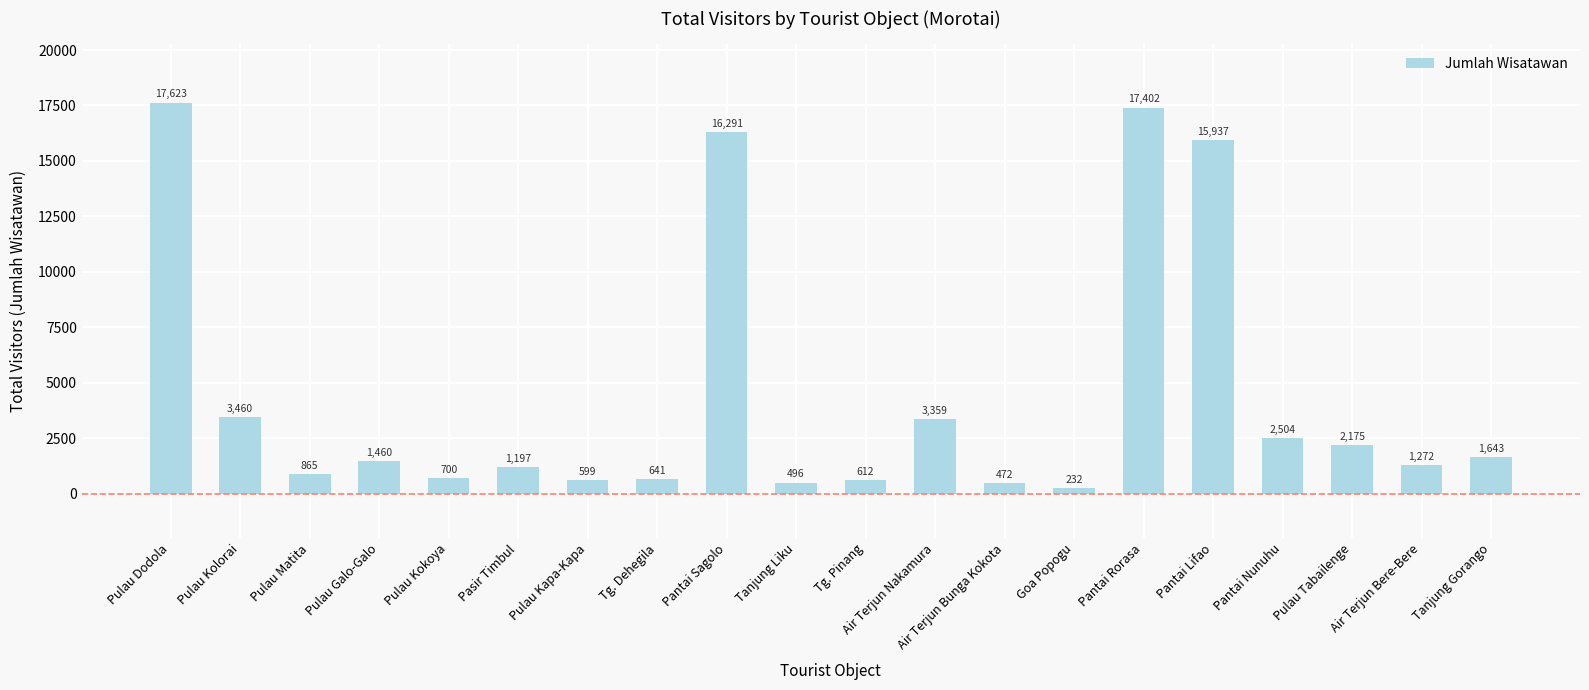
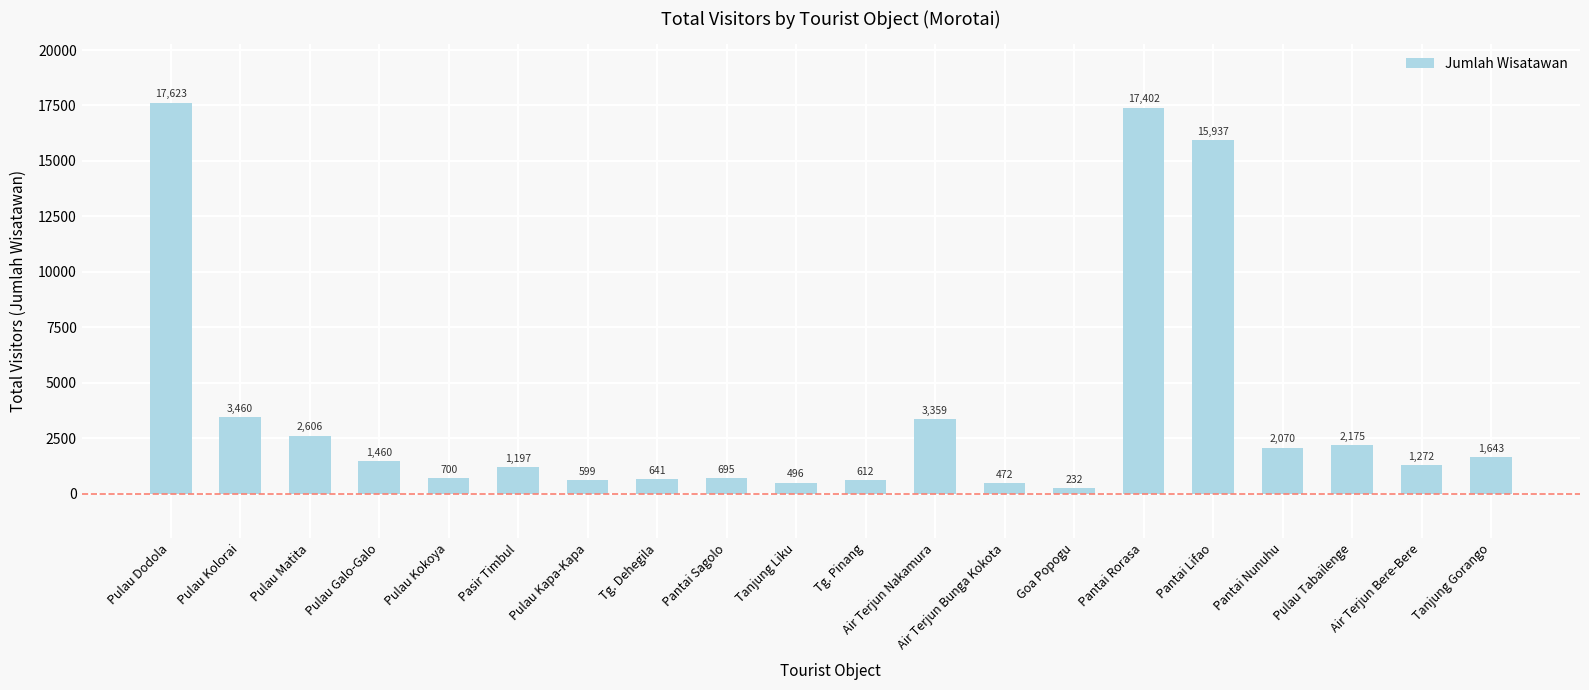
  {
    "Pulau Dodola": "17,623",
    "Pulau Kolorai": "3,460",
-   "Pulau Matita": "865",
+   "Pulau Matita": "2,606",
    "Pulau Galo-Galo": "1,460",
    "Pulau Kokoya": "700",
    "Pasir Timbul": "1,197",
    "Pulau Kapa-Kapa": "599",
    "Tg. Dehegila": "641",
-   "Pantai Sagolo": "16,291",
+   "Pantai Sagolo": "695",
    "Tanjung Liku": "496",
    "Tg. Pinang": "612",
    "Air Terjun Nakamura": "3,359",
    "Air Terjun Bunga Kokota": "472",
    "Goa Popogu": "232",
    "Pantai Rorasa": "17,402",
    "Pantai Lifao": "15,937",
-   "Pantai Nunuhu": "2,504",
+   "Pantai Nunuhu": "2,070",
    "Pulau Tabailenge": "2,175",
    "Air Terjun Bere-Bere": "1,272",
    "Tanjung Gorango": "1,643"
  }
